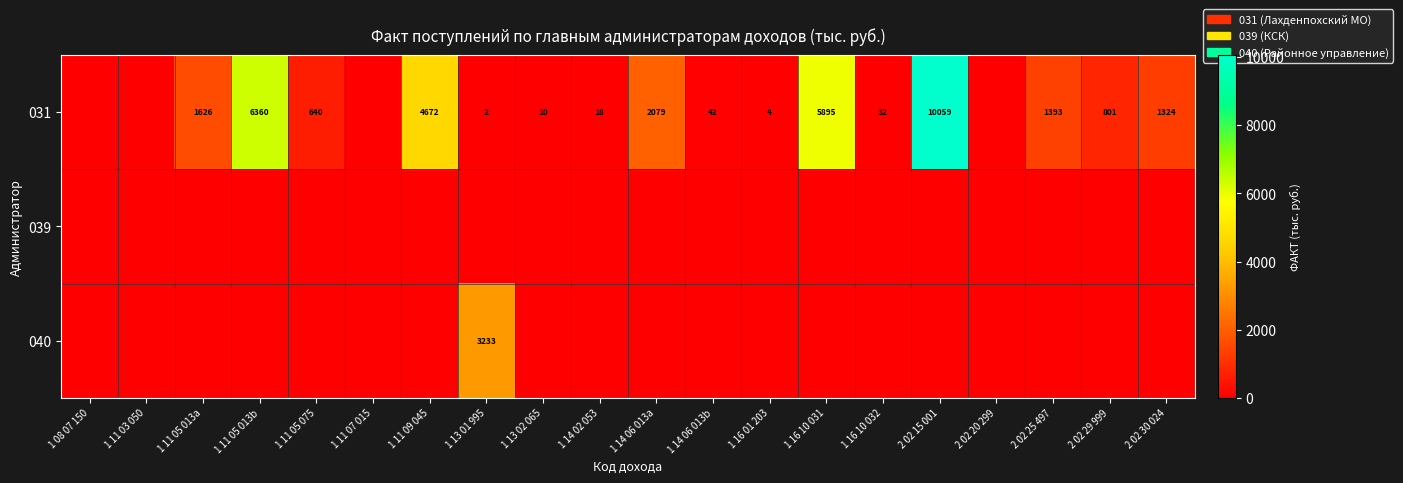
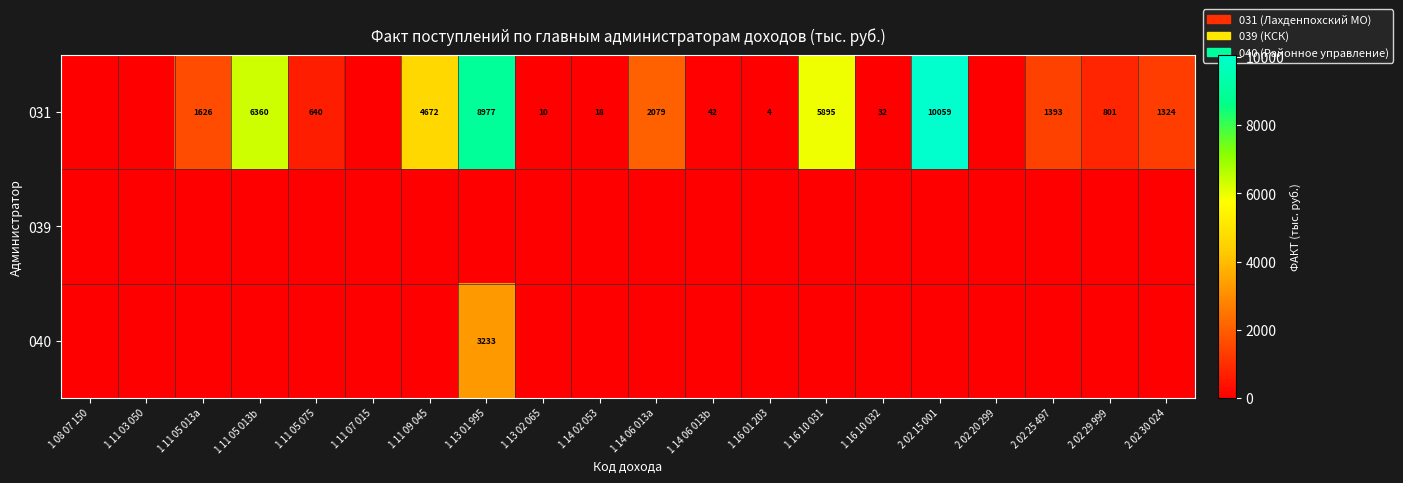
  {
    "031": {
      "1 11 05 013a": 1626,
      "1 11 05 013b": 6360,
      "1 11 05 075": 640,
      "1 11 09 045": 4672,
-     "1 13 01 995": 2,
+     "1 13 01 995": 8977,
      "1 13 02 065": 10,
      "1 14 02 053": 18,
      "1 14 06 013a": 2079,
      "1 14 06 013b": 42,
      "1 16 01 203": 4,
      "1 16 10 031": 5895,
      "1 16 10 032": 32,
      "2 02 15 001": 10059,
      "2 02 25 497": 1393,
      "2 02 29 999": 801,
      "2 02 30 024": 1324
    },
    "040": {
      "1 13 01 995": 3233
    }
  }
